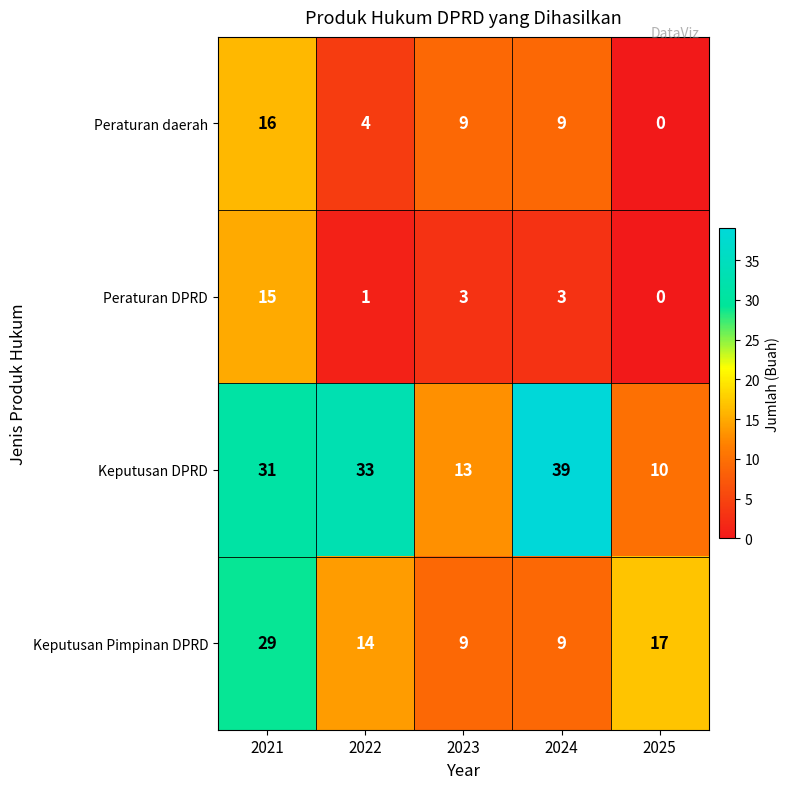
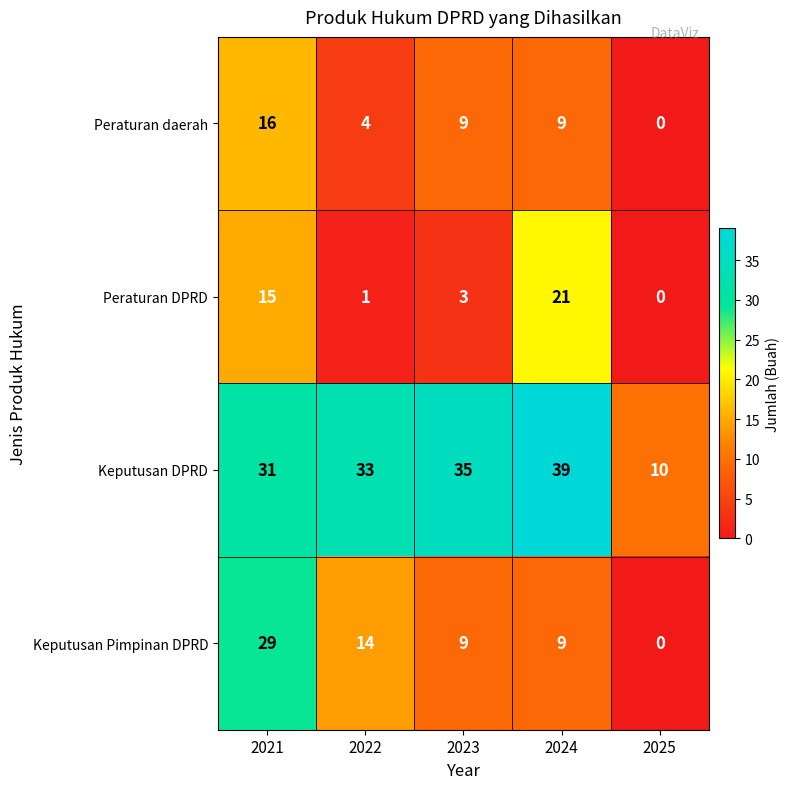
  {
    "Peraturan daerah": {
      "2021": 16,
      "2022": 4,
      "2023": 9,
      "2024": 9,
      "2025": 0
    },
    "Peraturan DPRD": {
      "2021": 15,
      "2022": 1,
      "2023": 3,
-     "2024": 3,
+     "2024": 21,
      "2025": 0
    },
    "Keputusan DPRD": {
      "2021": 31,
      "2022": 33,
-     "2023": 13,
+     "2023": 35,
      "2024": 39,
      "2025": 10
    },
    "Keputusan Pimpinan DPRD": {
      "2021": 29,
      "2022": 14,
      "2023": 9,
      "2024": 9,
-     "2025": 17
+     "2025": 0
    }
  }
